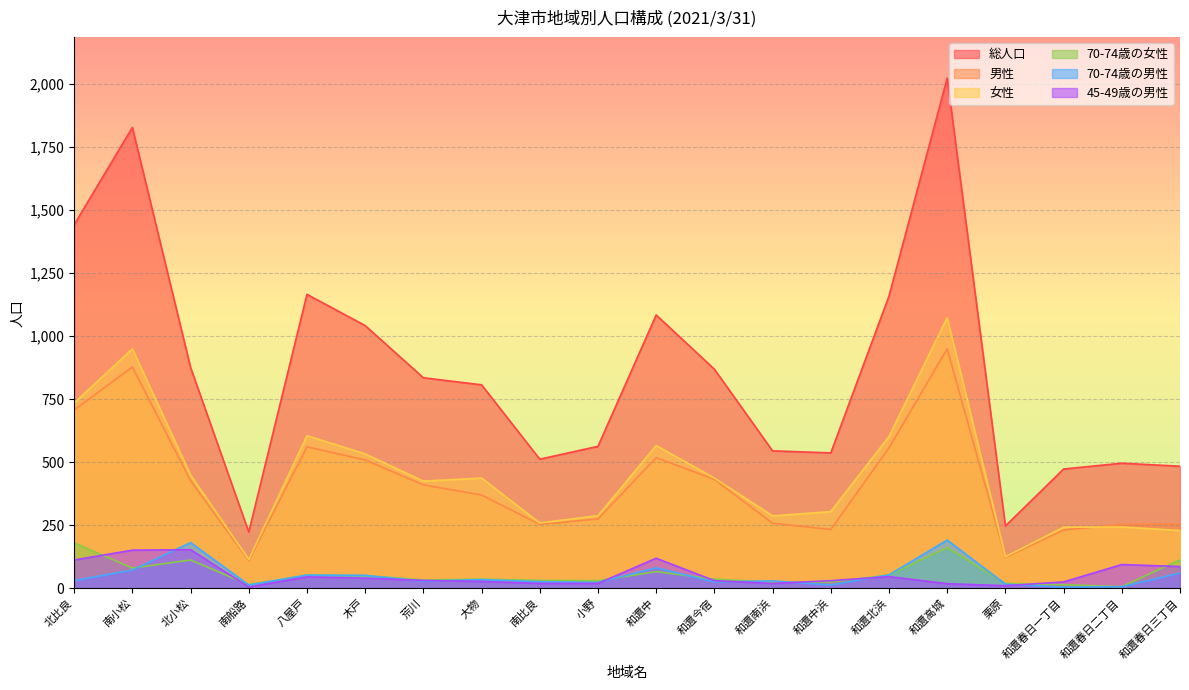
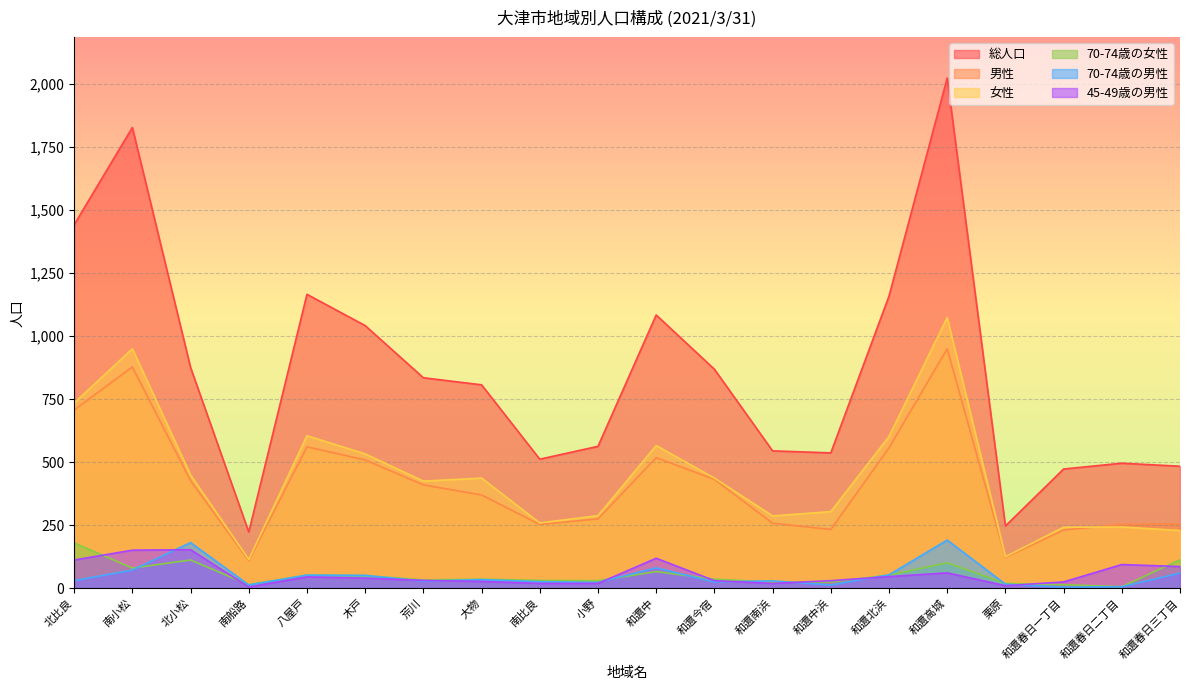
  {
    "70-74歳の女性": {
      "北比良": 180,
      "北小松": 110,
      "和邇中": 70,
-     "和邇高城": 160,
+     "和邇高城": 100,
      "和邇春日三丁目": 110
    },
    "70-74歳の男性": {
      "北比良": 30,
      "北小松": 180,
      "和邇中": 80,
      "和邇中浜": 10,
      "和邇高城": 190,
      "和邇春日三丁目": 60
    },
    "45-49歳の男性": {
      "北比良": 110,
      "南小松": 150,
      "北小松": 150,
      "和邇中": 120,
-     "和邇高城": 20,
+     "和邇高城": 60,
      "和邇春日一丁目": 30,
      "和邇春日二丁目": 90,
      "和邇春日三丁目": 90
    }
  }
